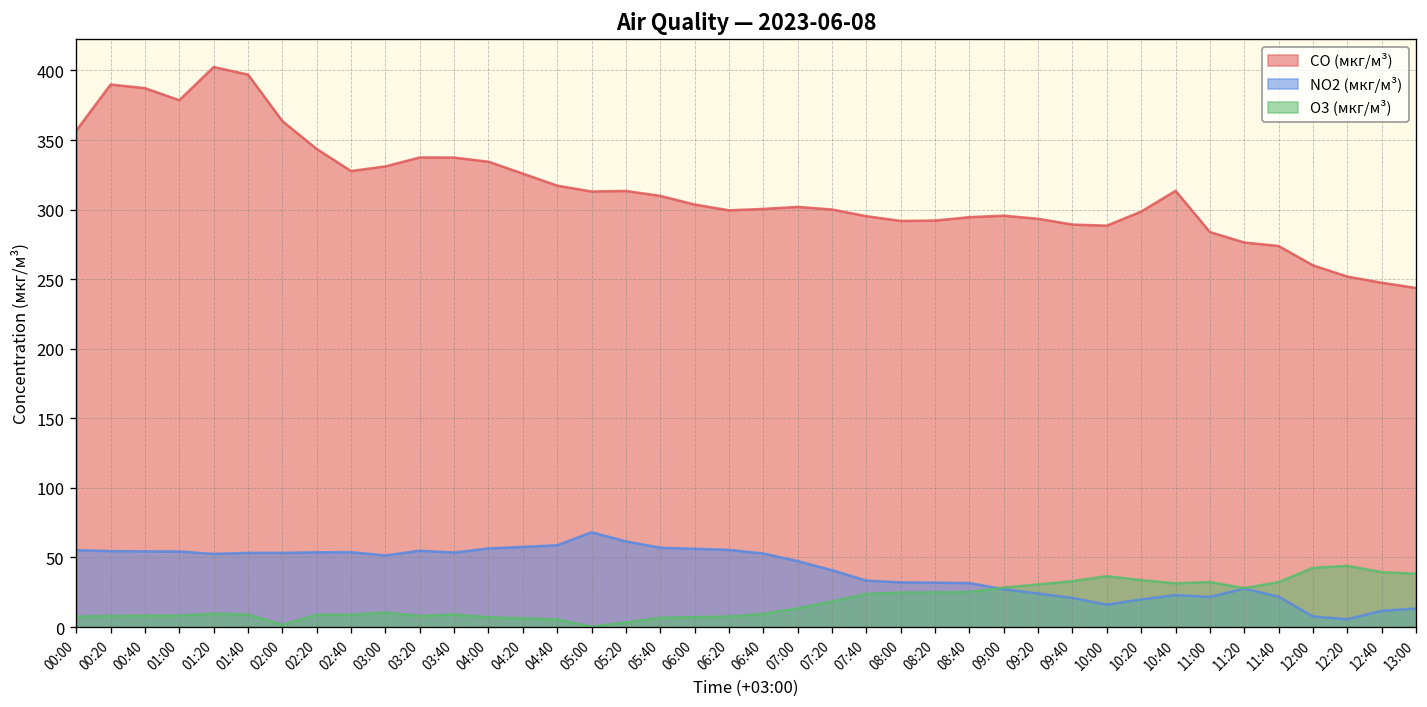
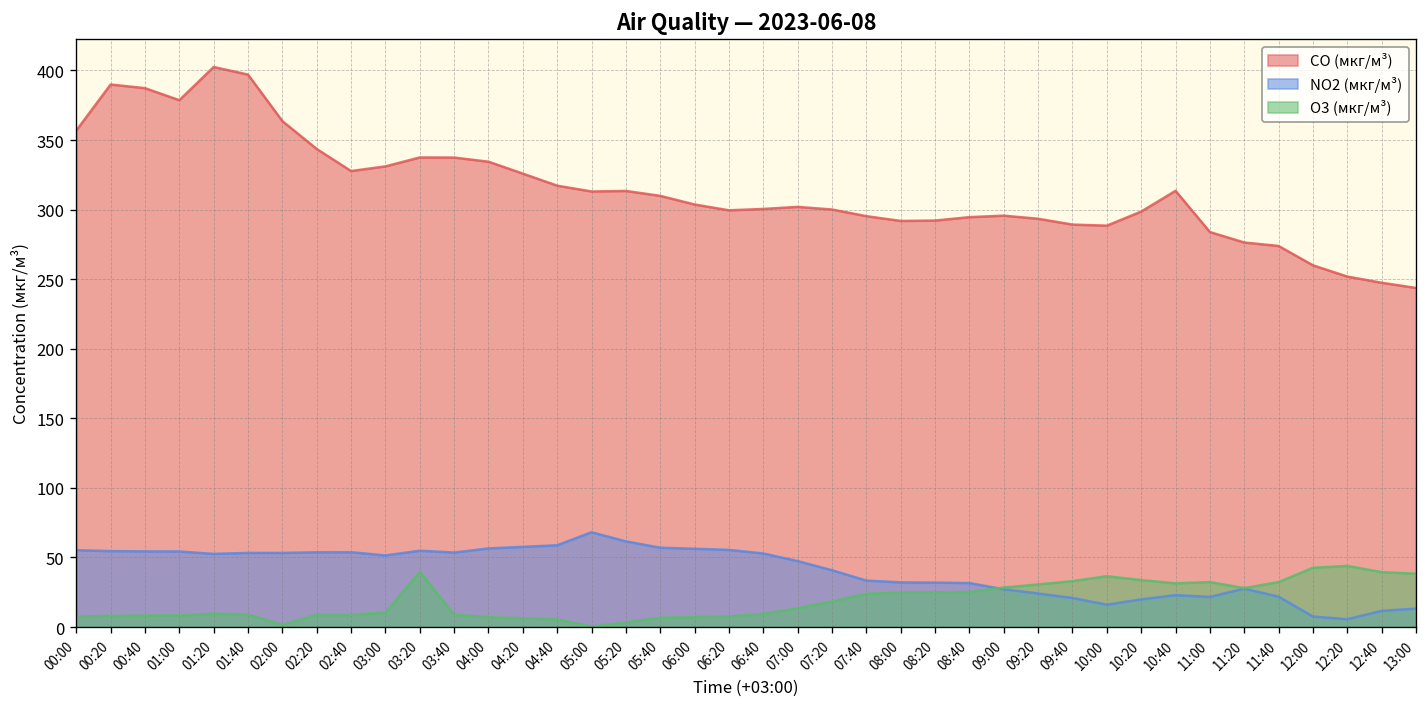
  {
    "CO (мкг/м³)": {
      "00:00": 357,
      "00:20": 390,
      "00:40": 387,
      "01:00": 379,
      "01:20": 403,
      "01:40": 397,
      "02:00": 364,
      "02:20": 344,
      "02:40": 328,
      "03:00": 331,
      "03:20": 338,
      "03:40": 337,
      "04:00": 334,
      "04:20": 326,
      "04:40": 317,
      "05:00": 313,
      "05:20": 313,
      "05:40": 310,
      "06:00": 304,
      "06:20": 300,
      "06:40": 301,
      "07:00": 302,
      "07:20": 300,
      "07:40": 295,
      "08:00": 292,
      "08:20": 292,
      "08:40": 295,
      "09:00": 296,
      "09:20": 293,
      "09:40": 289,
      "10:00": 288,
      "10:20": 299,
      "10:40": 314,
      "11:00": 284,
      "11:20": 276,
      "11:40": 274,
      "12:00": 260,
      "12:20": 252,
      "12:40": 247,
      "13:00": 244
    },
    "NO2 (мкг/м³)": {
      "00:00": 55,
      "00:20": 55,
      "00:40": 54,
      "01:00": 54,
      "01:20": 53,
      "01:40": 53,
      "02:00": 53,
      "02:20": 54,
      "02:40": 54,
      "03:00": 51,
      "03:20": 55,
      "03:40": 54,
      "04:00": 57,
      "04:20": 58,
      "04:40": 59,
      "05:00": 68,
      "05:20": 62,
      "05:40": 57,
      "06:00": 56,
      "06:20": 55,
      "06:40": 53,
      "07:00": 47,
      "07:20": 41,
      "07:40": 33,
      "08:00": 32,
      "08:20": 32,
      "08:40": 32,
      "09:20": 24,
      "09:40": 21,
      "10:00": 16,
      "10:20": 20,
      "10:40": 23,
      "11:00": 22,
      "11:40": 22,
      "12:00": 8,
      "12:20": 6,
      "12:40": 12,
      "13:00": 13
    },
    "O3 (мкг/м³)": {
      "00:00": 7,
      "00:20": 8,
      "00:40": 8,
      "01:00": 8,
      "01:20": 10,
      "01:40": 9,
      "02:00": 2,
      "02:20": 9,
      "02:40": 9,
      "03:00": 10,
-     "03:20": 8,
+     "03:20": 40,
      "03:40": 9,
      "04:00": 7,
      "04:20": 6,
      "04:40": 5,
      "05:00": 0,
      "05:20": 3,
      "05:40": 7,
      "06:00": 7,
      "06:20": 8,
      "06:40": 9,
      "07:00": 14,
      "07:20": 18,
      "07:40": 24,
      "08:00": 25,
      "08:20": 25,
      "08:40": 25,
      "09:20": 31,
      "09:40": 33,
      "10:00": 37,
      "10:20": 34,
      "10:40": 31,
      "11:00": 32,
      "11:40": 32,
      "12:00": 43,
      "12:20": 44,
      "12:40": 40,
      "13:00": 38
    }
  }
